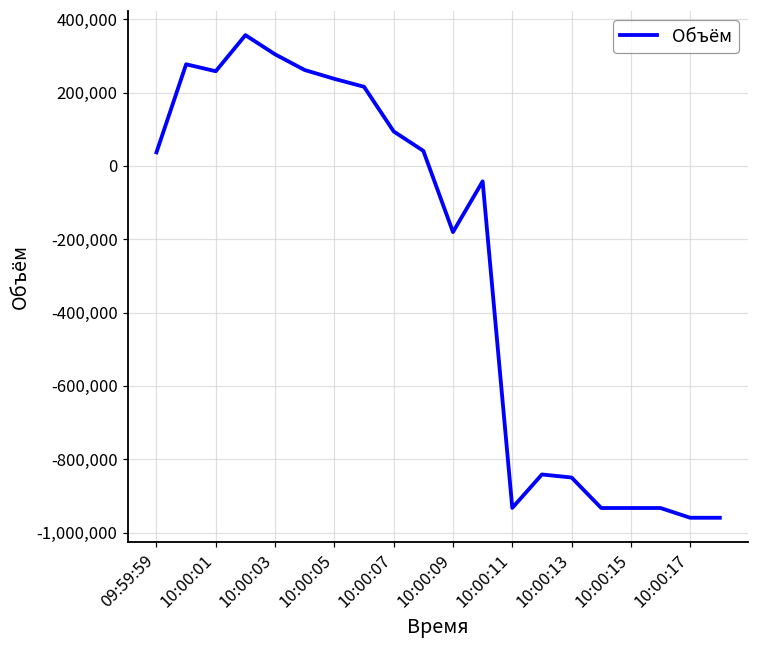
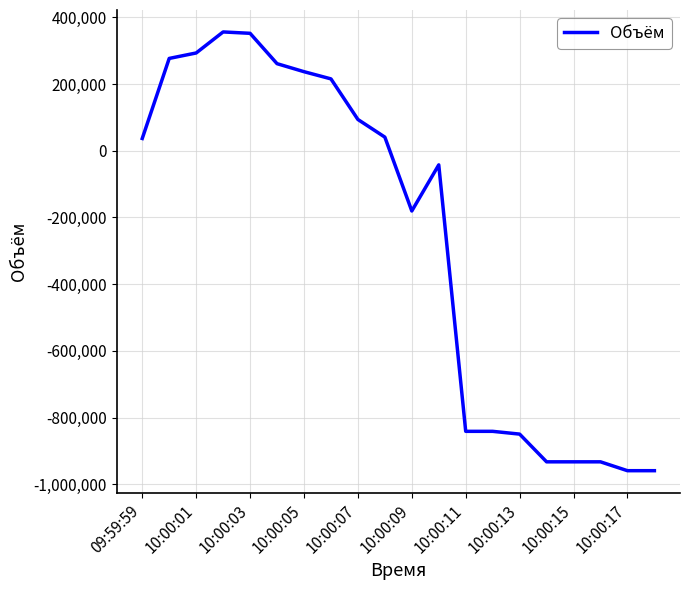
  {
    "09:59:59": "40,000",
-   "10:00:01": "260,000",
-   "10:00:03": "300,000",
+   "10:00:01": "290,000",
+   "10:00:03": "350,000",
    "10:00:05": "240,000",
    "10:00:07": "90,000",
    "10:00:09": "-180,000",
-   "10:00:11": "-930,000",
+   "10:00:11": "-840,000",
    "10:00:13": "-850,000",
    "10:00:15": "-930,000",
    "10:00:17": "-960,000"
  }
